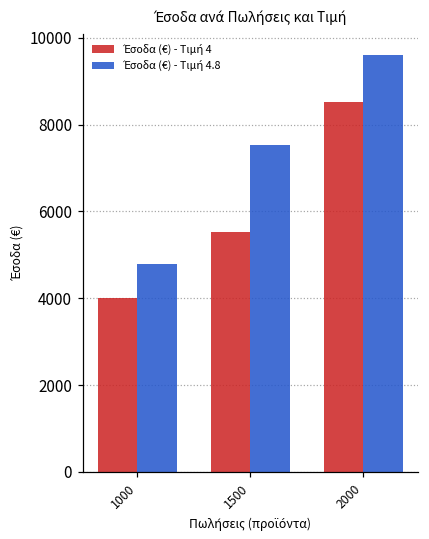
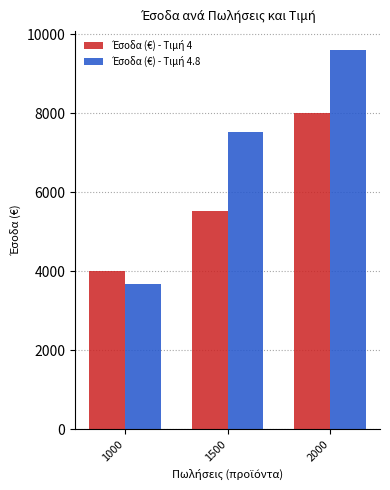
  {
    "Έσοδα (€) - Τιμή 4": {
      "1000": 4000,
      "1500": 5500,
-     "2000": 8500
+     "2000": 8000
    },
    "Έσοδα (€) - Τιμή 4.8": {
-     "1000": 4800,
+     "1000": 3700,
      "1500": 7500,
      "2000": 9600
    }
  }
